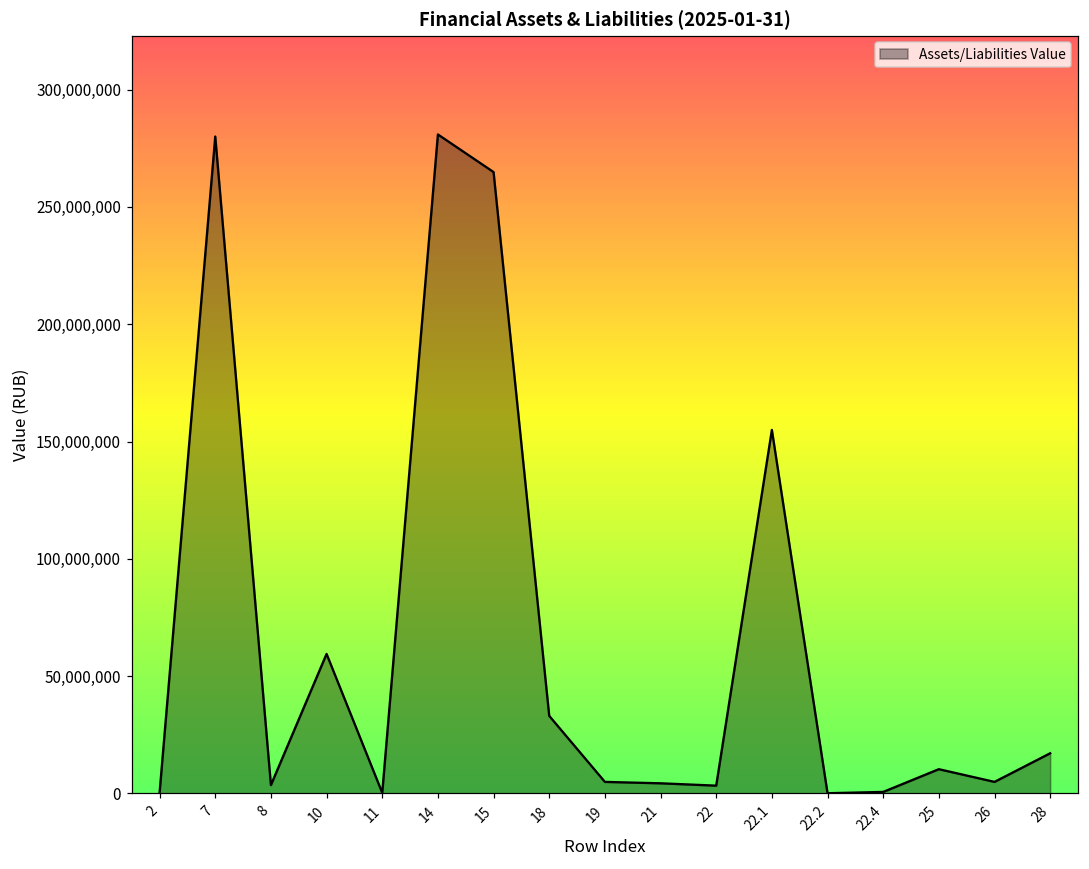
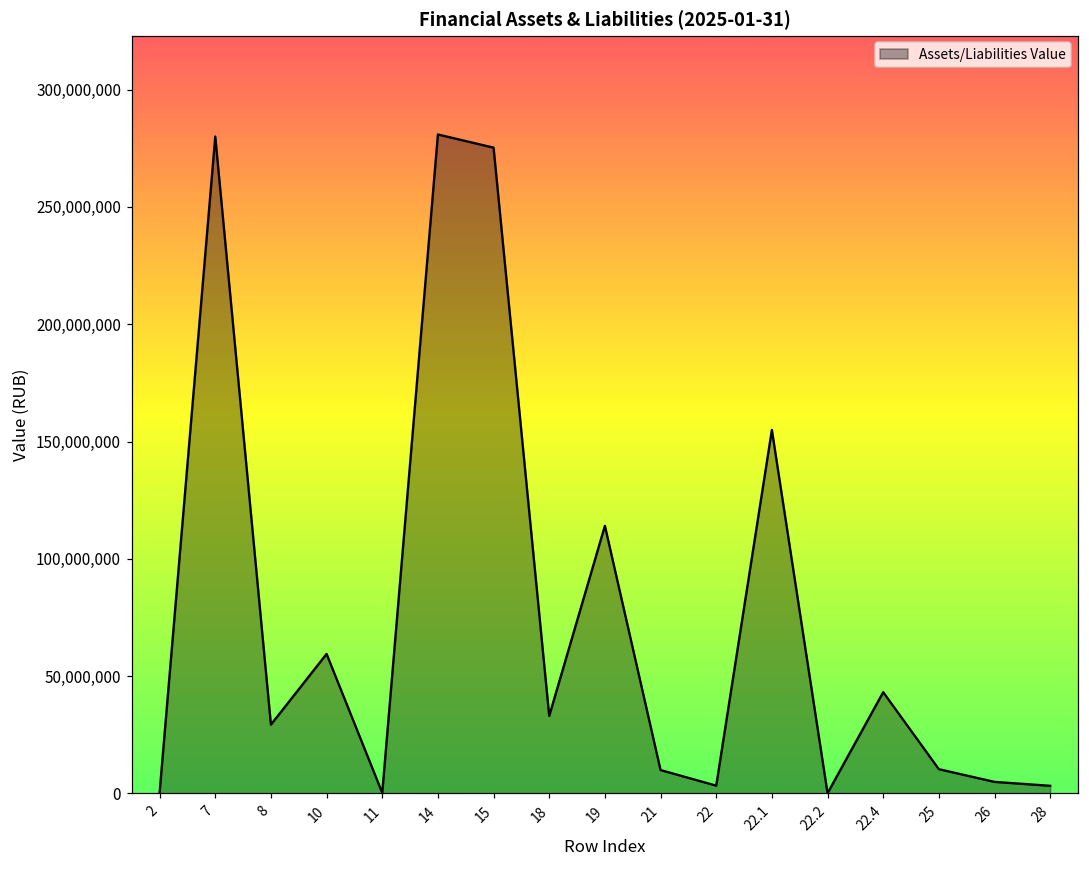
  {
    "2": "0",
    "7": "280,000,000",
-   "8": "4,000,000",
+   "8": "29,000,000",
    "10": "59,000,000",
    "11": "0",
    "14": "281,000,000",
-   "15": "265,000,000",
+   "15": "275,000,000",
    "18": "33,000,000",
-   "19": "5,000,000",
-   "21": "4,000,000",
+   "19": "114,000,000",
+   "21": "10,000,000",
    "22": "3,000,000",
    "22.1": "155,000,000",
    "22.2": "0",
-   "22.4": "1,000,000",
+   "22.4": "43,000,000",
    "25": "10,000,000",
    "26": "5,000,000",
-   "28": "17,000,000"
+   "28": "3,000,000"
  }
